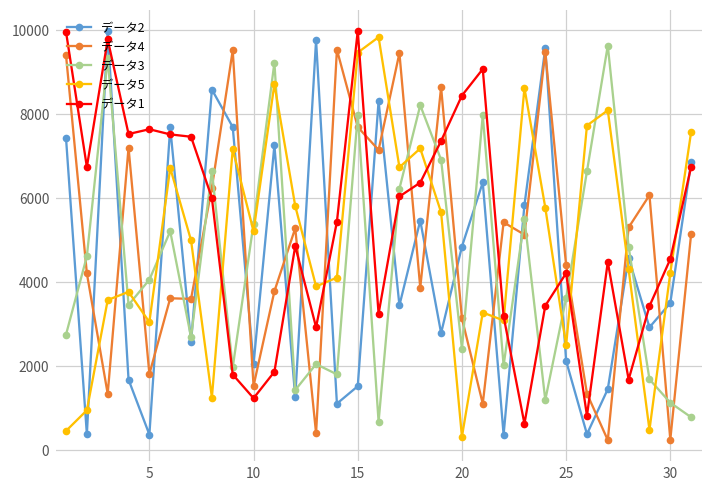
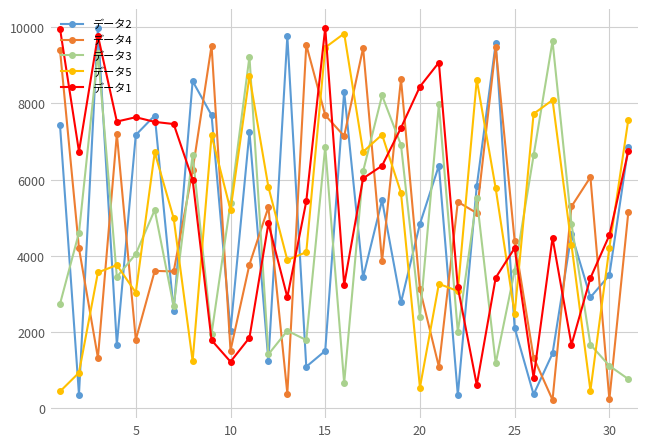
  {
    "データ2": {
-     "5": 400,
+     "5": 7200,
      "10": 2000,
      "15": 1500,
      "20": 4800,
      "25": 2100,
      "30": 3500
    },
    "データ4": {
      "5": 1800,
      "10": 1500,
      "15": 7700,
      "20": 3100,
      "25": 4400,
      "30": 200
    },
    "データ3": {
      "5": 4100,
      "10": 5400,
-     "15": 8000,
+     "15": 6900,
      "20": 2400,
      "25": 3600,
      "30": 1100
    },
    "データ5": {
      "5": 3000,
      "10": 5200,
      "15": 9500,
-     "20": 300,
+     "20": 500,
      "25": 2500,
      "30": 4200
    },
    "データ1": {
      "5": 7600,
      "10": 1200,
      "15": 10000,
      "20": 8400,
      "25": 4200,
      "30": 4500
    }
  }
